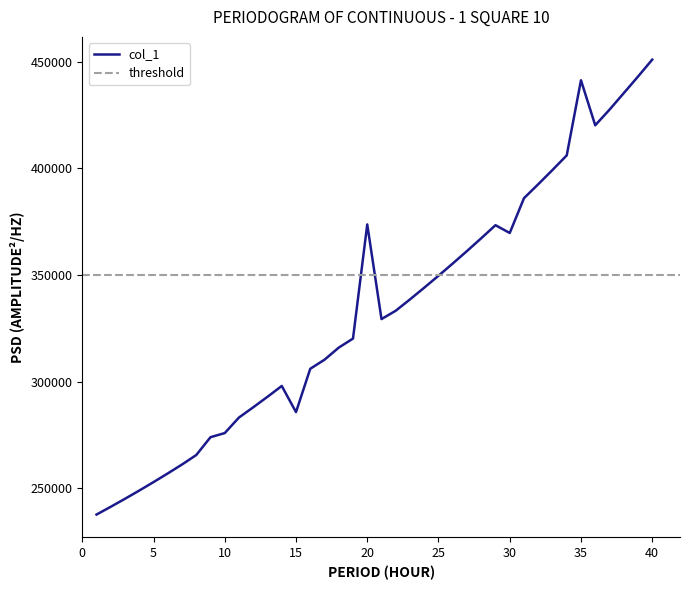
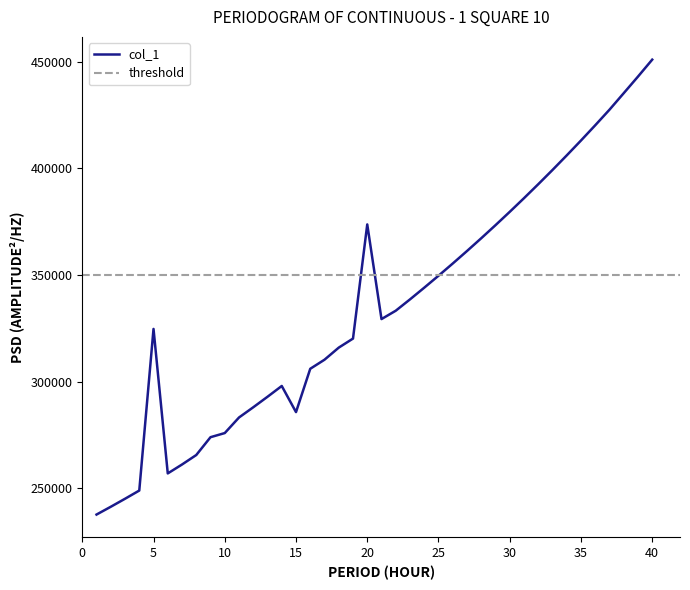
  {
-   "5": 253000,
+   "5": 325000,
    "10": 276000,
    "15": 286000,
    "20": 374000,
    "25": 350000,
-   "30": 370000,
-   "35": 441000,
+   "30": 380000,
+   "35": 413000,
    "40": 451000
  }
